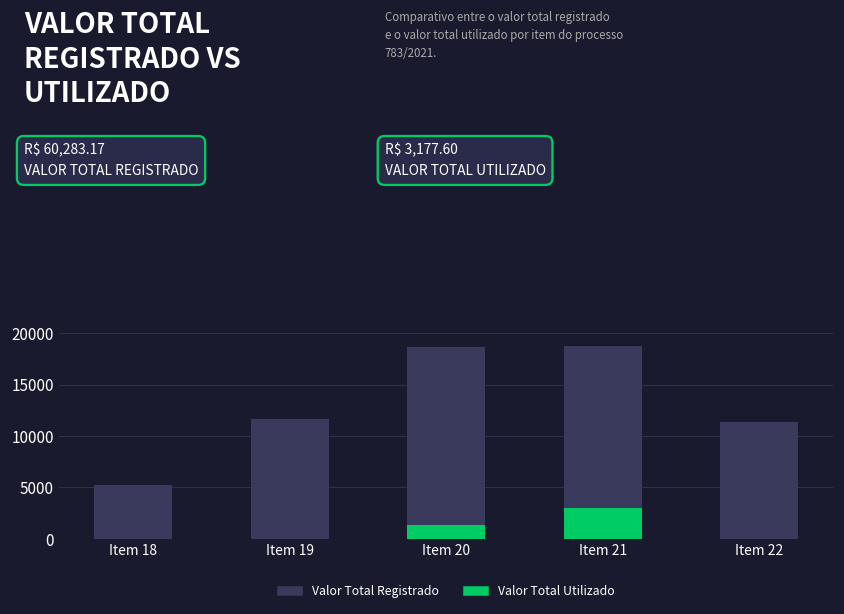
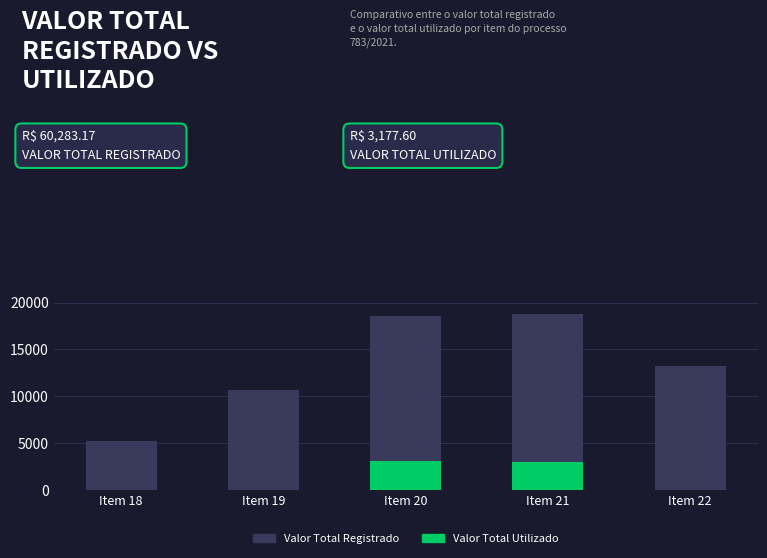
  {
    "Valor Total Registrado": {
      "Item 18": 5000,
-     "Item 19": 12000,
+     "Item 19": 11000,
      "Item 20": 19000,
      "Item 21": 19000,
-     "Item 22": 11000
+     "Item 22": 13000
    },
    "Valor Total Utilizado": {
      "Item 18": 0,
      "Item 19": 0,
-     "Item 20": 1000,
+     "Item 20": 3000,
      "Item 22": 0
    }
  }
